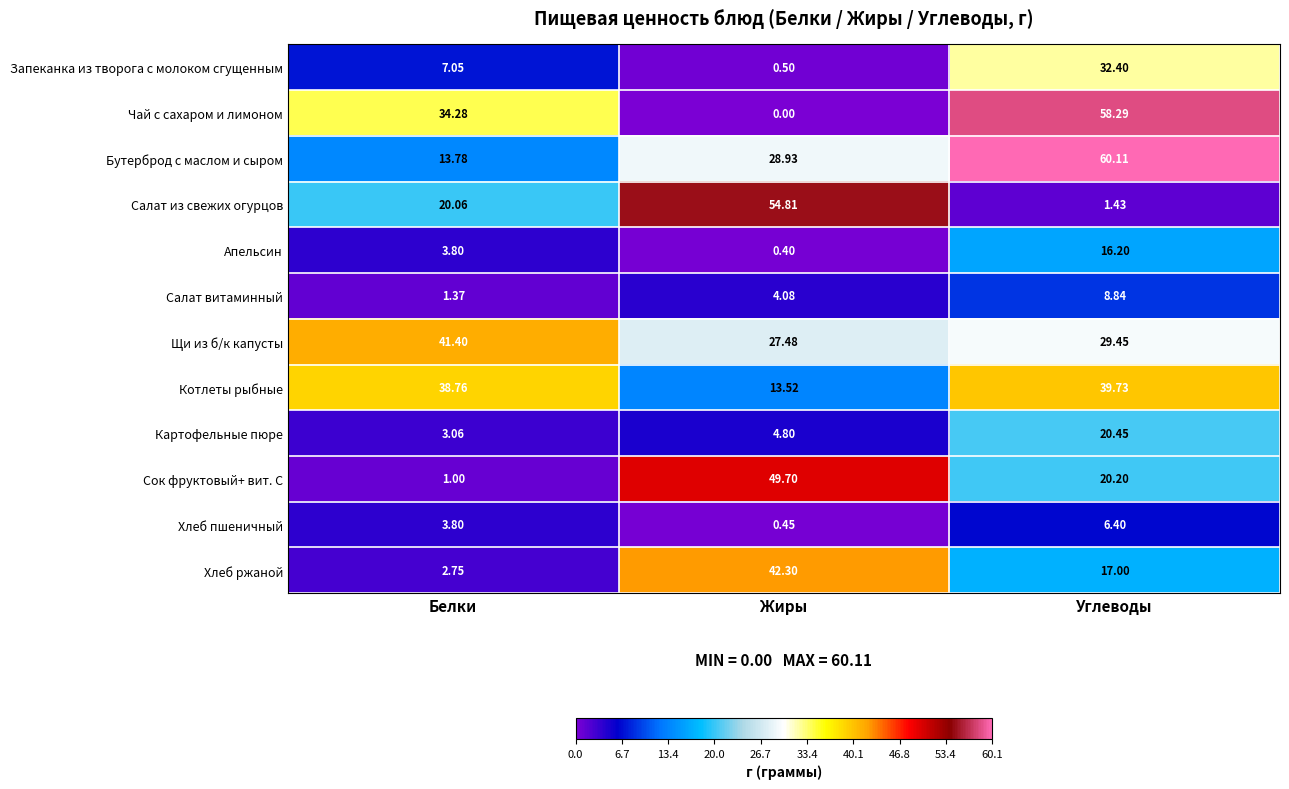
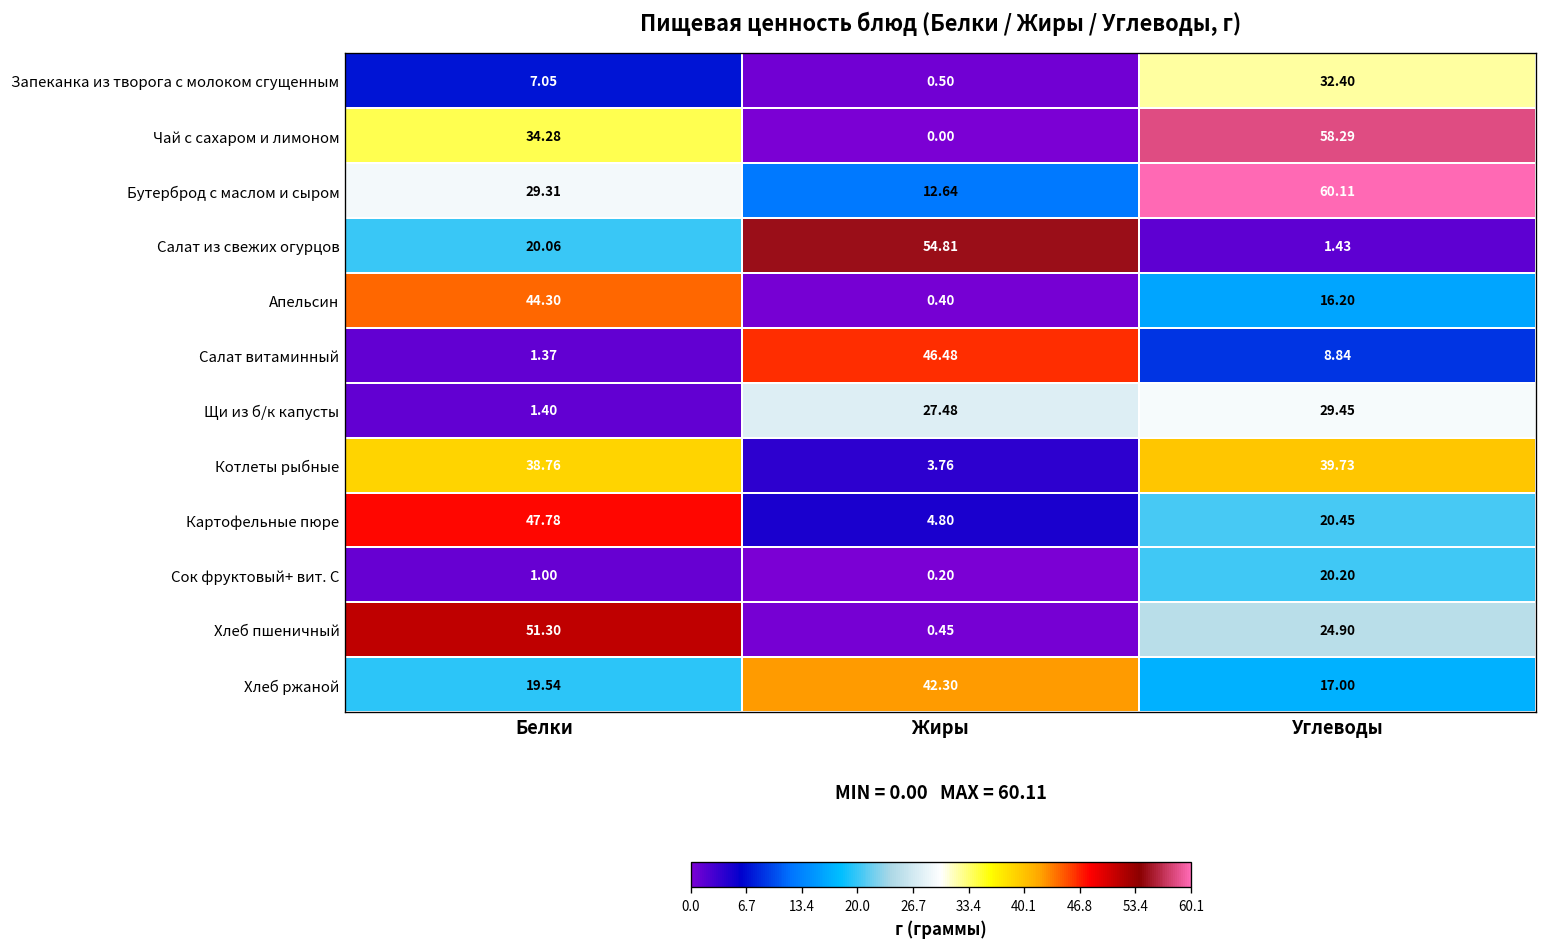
  {
    "Запеканка из творога с молоком сгущенным": {
      "Белки": 7.05,
      "Жиры": 0.50,
      "Углеводы": 32.40
    },
    "Чай с сахаром и лимоном": {
      "Белки": 34.28,
      "Жиры": 0.00,
      "Углеводы": 58.29
    },
    "Бутерброд с маслом и сыром": {
-     "Белки": 13.78,
-     "Жиры": 28.93,
+     "Белки": 29.31,
+     "Жиры": 12.64,
      "Углеводы": 60.11
    },
    "Салат из свежих огурцов": {
      "Белки": 20.06,
      "Жиры": 54.81,
      "Углеводы": 1.43
    },
    "Апельсин": {
-     "Белки": 3.80,
+     "Белки": 44.30,
      "Жиры": 0.40,
      "Углеводы": 16.20
    },
    "Салат витаминный": {
      "Белки": 1.37,
-     "Жиры": 4.08,
+     "Жиры": 46.48,
      "Углеводы": 8.84
    },
    "Щи из б/к капусты": {
-     "Белки": 41.40,
+     "Белки": 1.40,
      "Жиры": 27.48,
      "Углеводы": 29.45
    },
    "Котлеты рыбные": {
      "Белки": 38.76,
-     "Жиры": 13.52,
+     "Жиры": 3.76,
      "Углеводы": 39.73
    },
    "Картофельные пюре": {
-     "Белки": 3.06,
+     "Белки": 47.78,
      "Жиры": 4.80,
      "Углеводы": 20.45
    },
    "Сок фруктовый+ вит. С": {
      "Белки": 1.00,
-     "Жиры": 49.70,
+     "Жиры": 0.20,
      "Углеводы": 20.20
    },
    "Хлеб пшеничный": {
-     "Белки": 3.80,
+     "Белки": 51.30,
      "Жиры": 0.45,
-     "Углеводы": 6.40
+     "Углеводы": 24.90
    },
    "Хлеб ржаной": {
-     "Белки": 2.75,
+     "Белки": 19.54,
      "Жиры": 42.30,
      "Углеводы": 17.00
    }
  }
